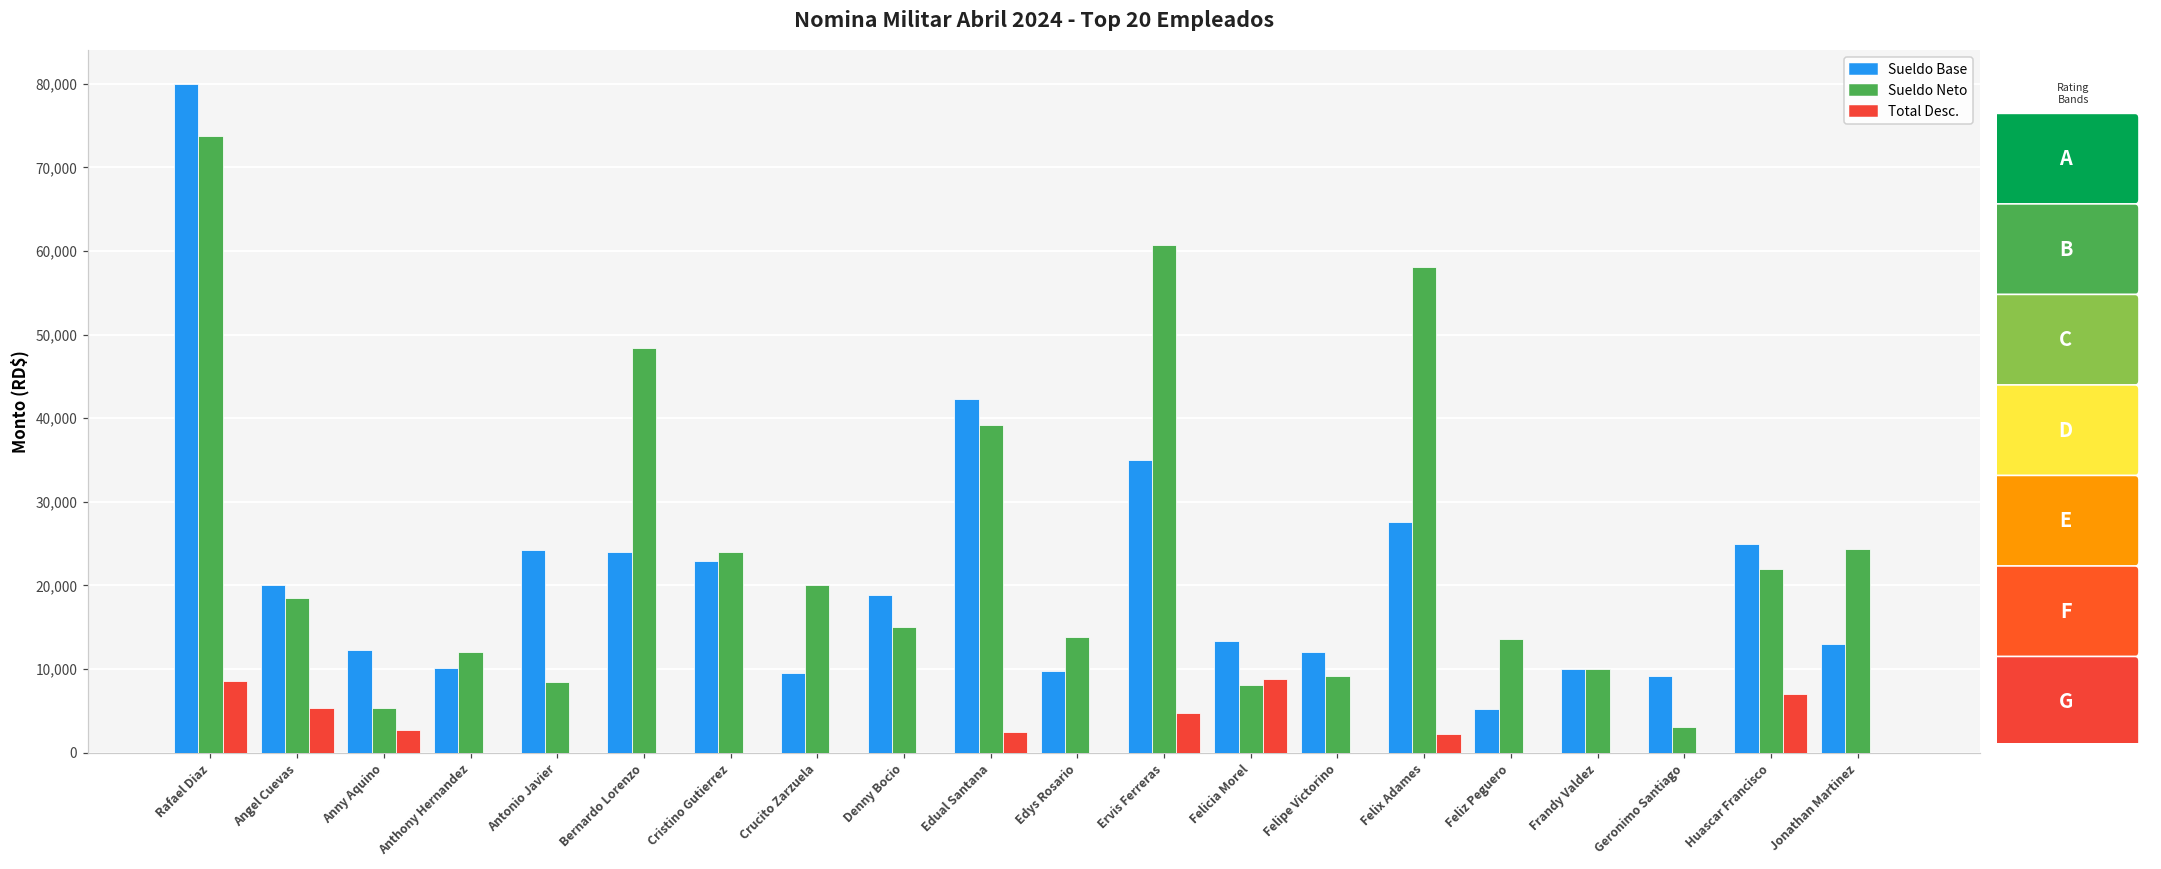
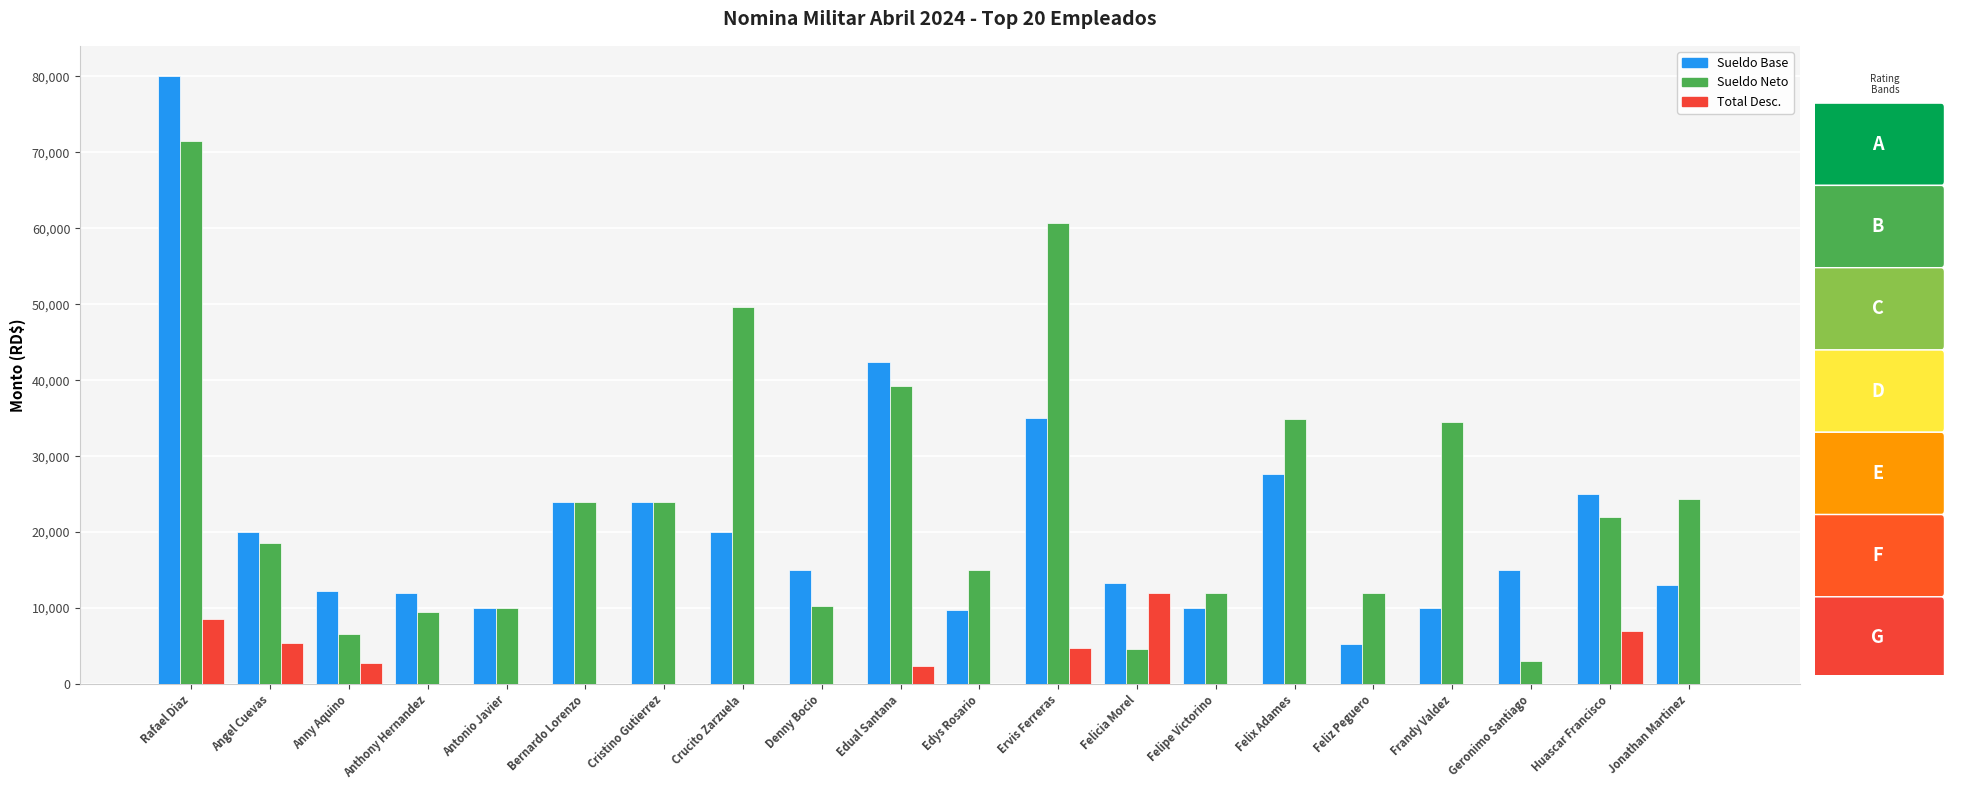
  {
    "Sueldo Base": {
      "Rafael Diaz": "80,000",
      "Angel Cuevas": "20,000",
      "Anny Aquino": "12,000",
-     "Anthony Hernandez": "10,000",
-     "Antonio Javier": "24,000",
+     "Anthony Hernandez": "12,000",
+     "Antonio Javier": "10,000",
      "Bernardo Lorenzo": "24,000",
-     "Cristino Gutierrez": "23,000",
-     "Crucito Zarzuela": "10,000",
-     "Denny Bocio": "19,000",
+     "Cristino Gutierrez": "24,000",
+     "Crucito Zarzuela": "20,000",
+     "Denny Bocio": "15,000",
      "Edual Santana": "42,000",
      "Edys Rosario": "10,000",
      "Ervis Ferreras": "35,000",
      "Felicia Morel": "13,000",
-     "Felipe Victorino": "12,000",
+     "Felipe Victorino": "10,000",
      "Felix Adames": "28,000",
      "Feliz Peguero": "5,000",
      "Frandy Valdez": "10,000",
-     "Geronimo Santiago": "9,000",
+     "Geronimo Santiago": "15,000",
      "Huascar Francisco": "25,000",
      "Jonathan Martinez": "13,000"
    },
    "Sueldo Neto": {
-     "Rafael Diaz": "74,000",
+     "Rafael Diaz": "71,000",
      "Angel Cuevas": "19,000",
-     "Anny Aquino": "5,000",
-     "Anthony Hernandez": "12,000",
-     "Antonio Javier": "8,000",
-     "Bernardo Lorenzo": "48,000",
+     "Anny Aquino": "7,000",
+     "Anthony Hernandez": "10,000",
+     "Antonio Javier": "10,000",
+     "Bernardo Lorenzo": "24,000",
      "Cristino Gutierrez": "24,000",
-     "Crucito Zarzuela": "20,000",
-     "Denny Bocio": "15,000",
+     "Crucito Zarzuela": "50,000",
+     "Denny Bocio": "10,000",
      "Edual Santana": "39,000",
-     "Edys Rosario": "14,000",
+     "Edys Rosario": "15,000",
      "Ervis Ferreras": "61,000",
-     "Felicia Morel": "8,000",
-     "Felipe Victorino": "9,000",
-     "Felix Adames": "58,000",
-     "Feliz Peguero": "14,000",
-     "Frandy Valdez": "10,000",
+     "Felicia Morel": "5,000",
+     "Felipe Victorino": "12,000",
+     "Felix Adames": "35,000",
+     "Feliz Peguero": "12,000",
+     "Frandy Valdez": "34,000",
      "Geronimo Santiago": "3,000",
      "Huascar Francisco": "22,000",
      "Jonathan Martinez": "24,000"
    },
    "Total Desc.": {
      "Rafael Diaz": "9,000",
      "Angel Cuevas": "5,000",
      "Anny Aquino": "3,000",
      "Anthony Hernandez": "0",
      "Antonio Javier": "0",
      "Bernardo Lorenzo": "0",
      "Cristino Gutierrez": "0",
      "Crucito Zarzuela": "0",
      "Denny Bocio": "0",
      "Edual Santana": "2,000",
      "Edys Rosario": "0",
      "Ervis Ferreras": "5,000",
-     "Felicia Morel": "9,000",
+     "Felicia Morel": "12,000",
      "Felipe Victorino": "0",
-     "Felix Adames": "2,000",
+     "Felix Adames": "0",
      "Feliz Peguero": "0",
      "Frandy Valdez": "0",
      "Geronimo Santiago": "0",
      "Huascar Francisco": "7,000",
      "Jonathan Martinez": "0"
    }
  }
